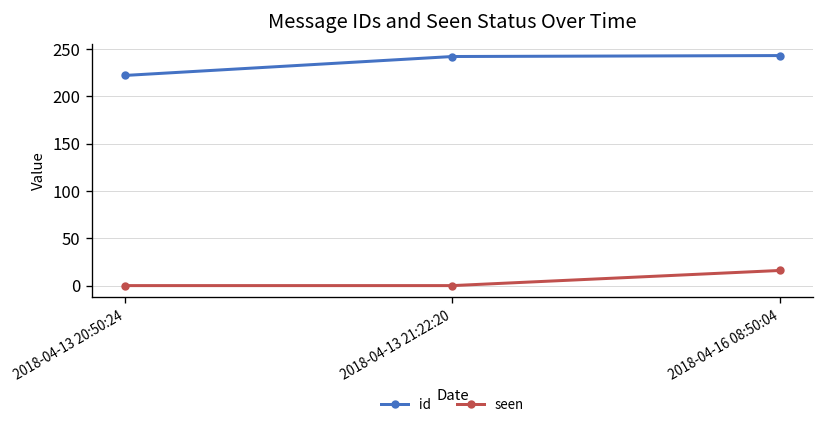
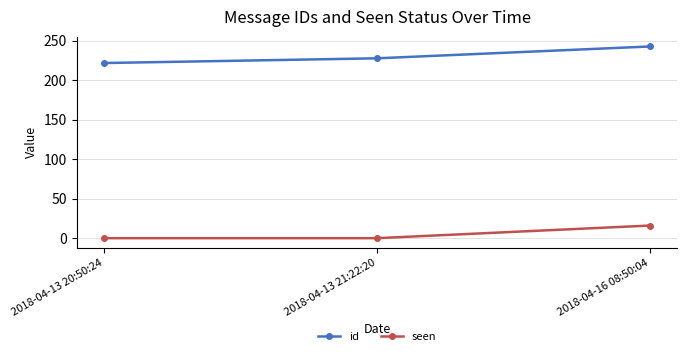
  {
    "id": {
      "2018-04-13 20:50:24": 220,
-     "2018-04-13 21:22:20": 240,
+     "2018-04-13 21:22:20": 230,
      "2018-04-16 08:50:04": 240
    },
    "seen": {
      "2018-04-13 20:50:24": 0,
      "2018-04-13 21:22:20": 0,
      "2018-04-16 08:50:04": 20
    }
  }
